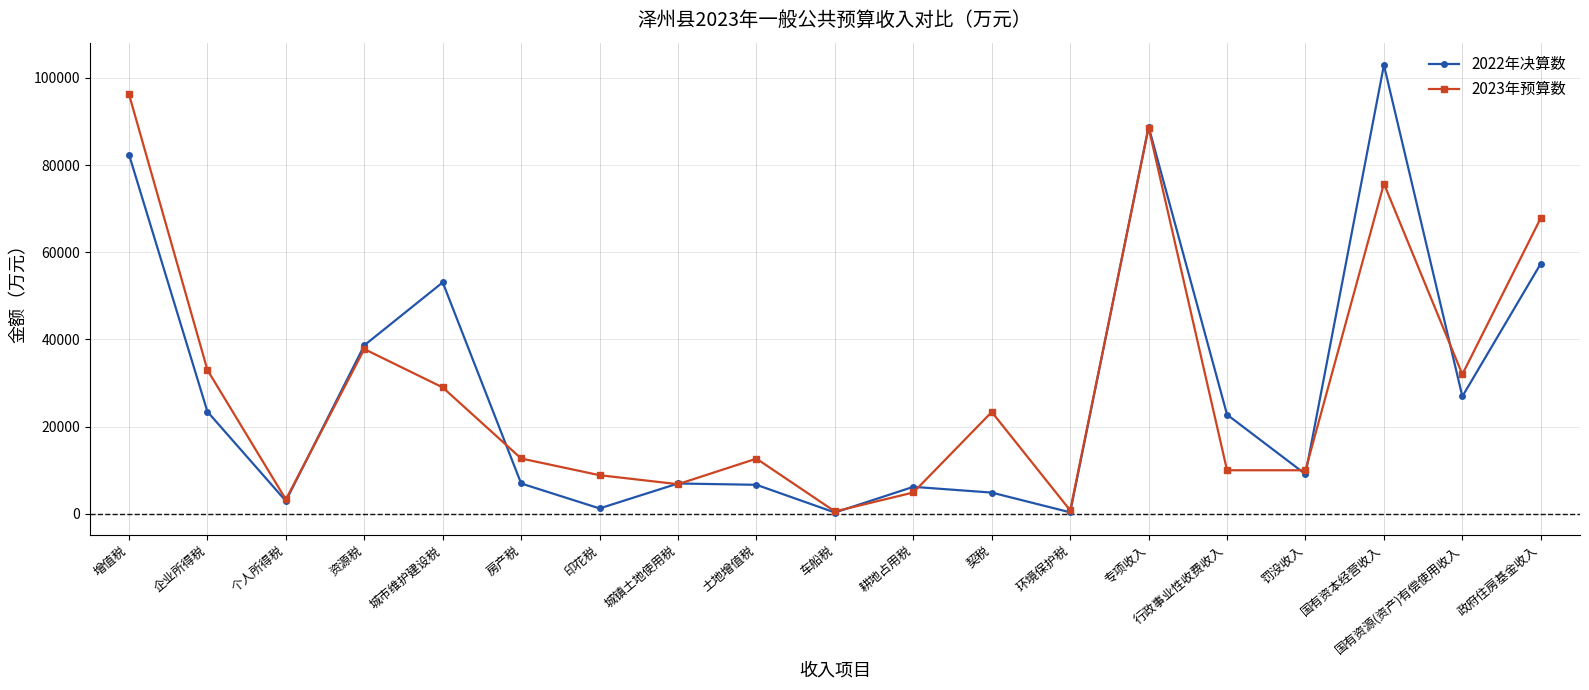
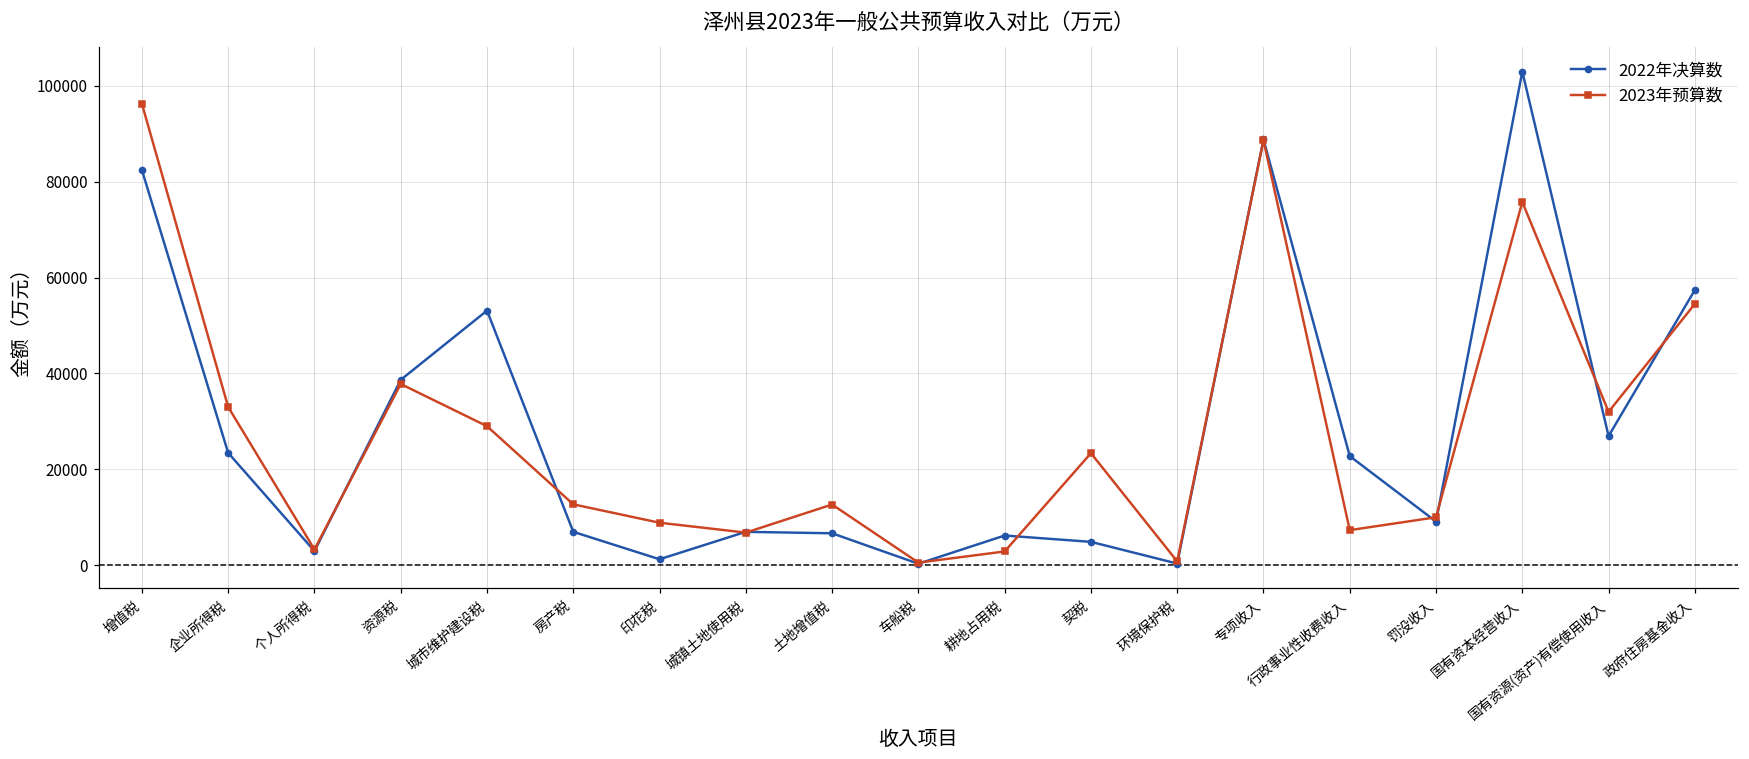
  {
    "2022年决算数": {
      "增值税": 82000,
      "企业所得税": 23000,
      "资源税": 39000,
      "城市维护建设税": 53000,
      "房产税": 7000,
      "印花税": 1000,
      "土地增值税": 7000,
      "耕地占用税": 6000,
      "契税": 5000,
      "行政事业性收费收入": 23000,
      "罚没收入": 9000,
      "国有资本经营收入": 103000,
      "国有资源(资产)有偿使用收入": 27000,
      "政府住房基金收入": 57000
    },
    "2023年预算数": {
      "增值税": 96000,
      "企业所得税": 33000,
      "资源税": 38000,
      "城市维护建设税": 29000,
      "房产税": 13000,
      "印花税": 9000,
      "土地增值税": 13000,
-     "耕地占用税": 5000,
+     "耕地占用税": 3000,
      "契税": 23000,
-     "行政事业性收费收入": 10000,
+     "行政事业性收费收入": 7000,
      "罚没收入": 10000,
      "国有资本经营收入": 76000,
      "国有资源(资产)有偿使用收入": 32000,
-     "政府住房基金收入": 68000
+     "政府住房基金收入": 55000
    }
  }
